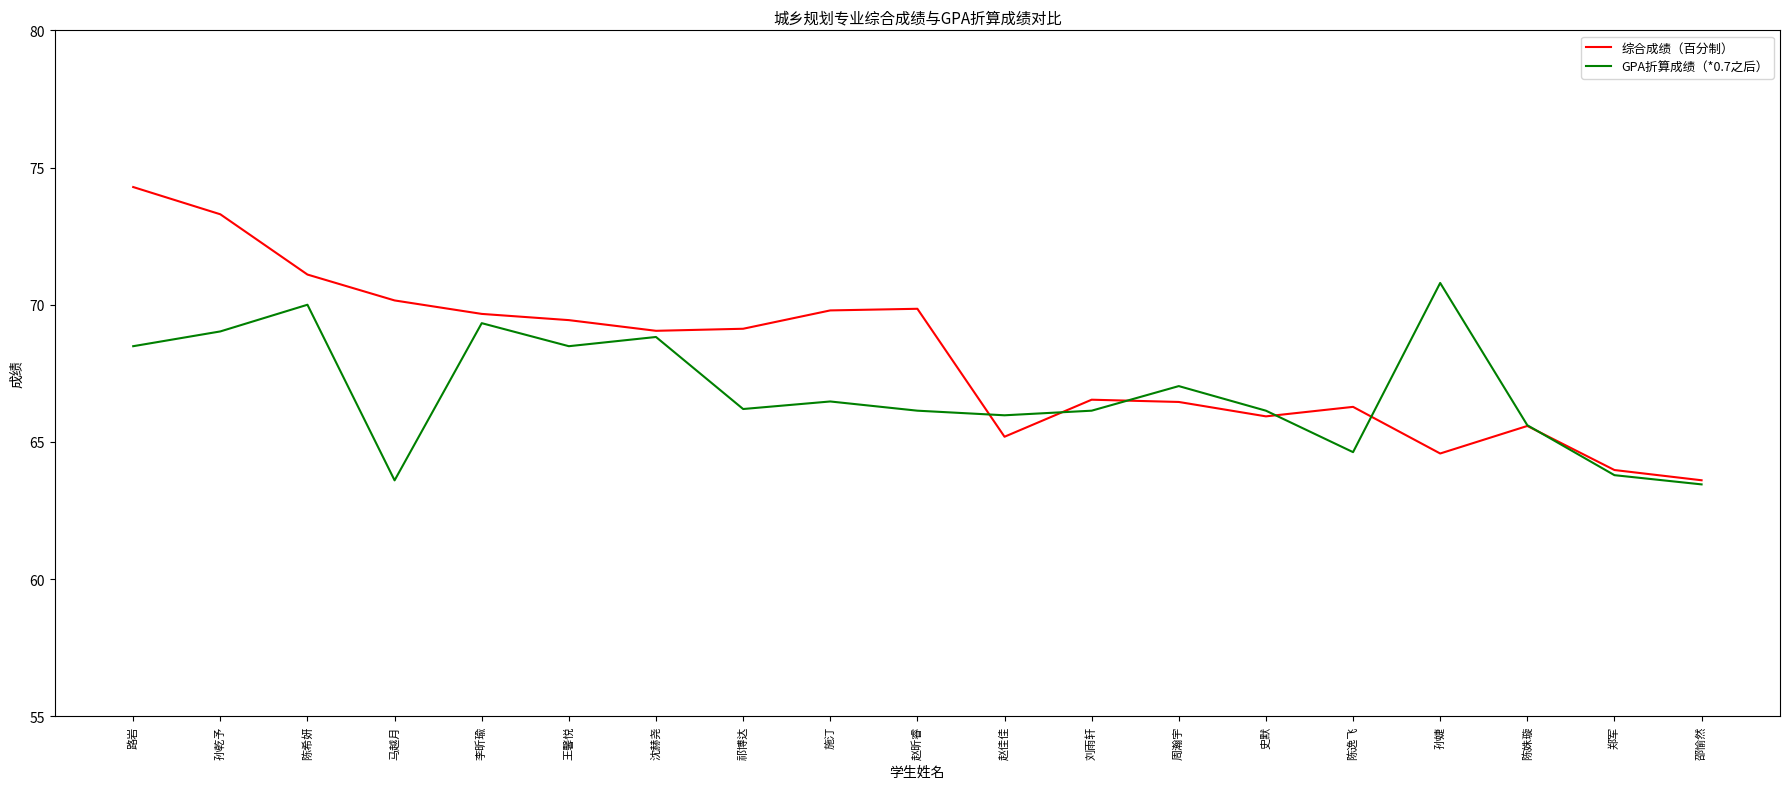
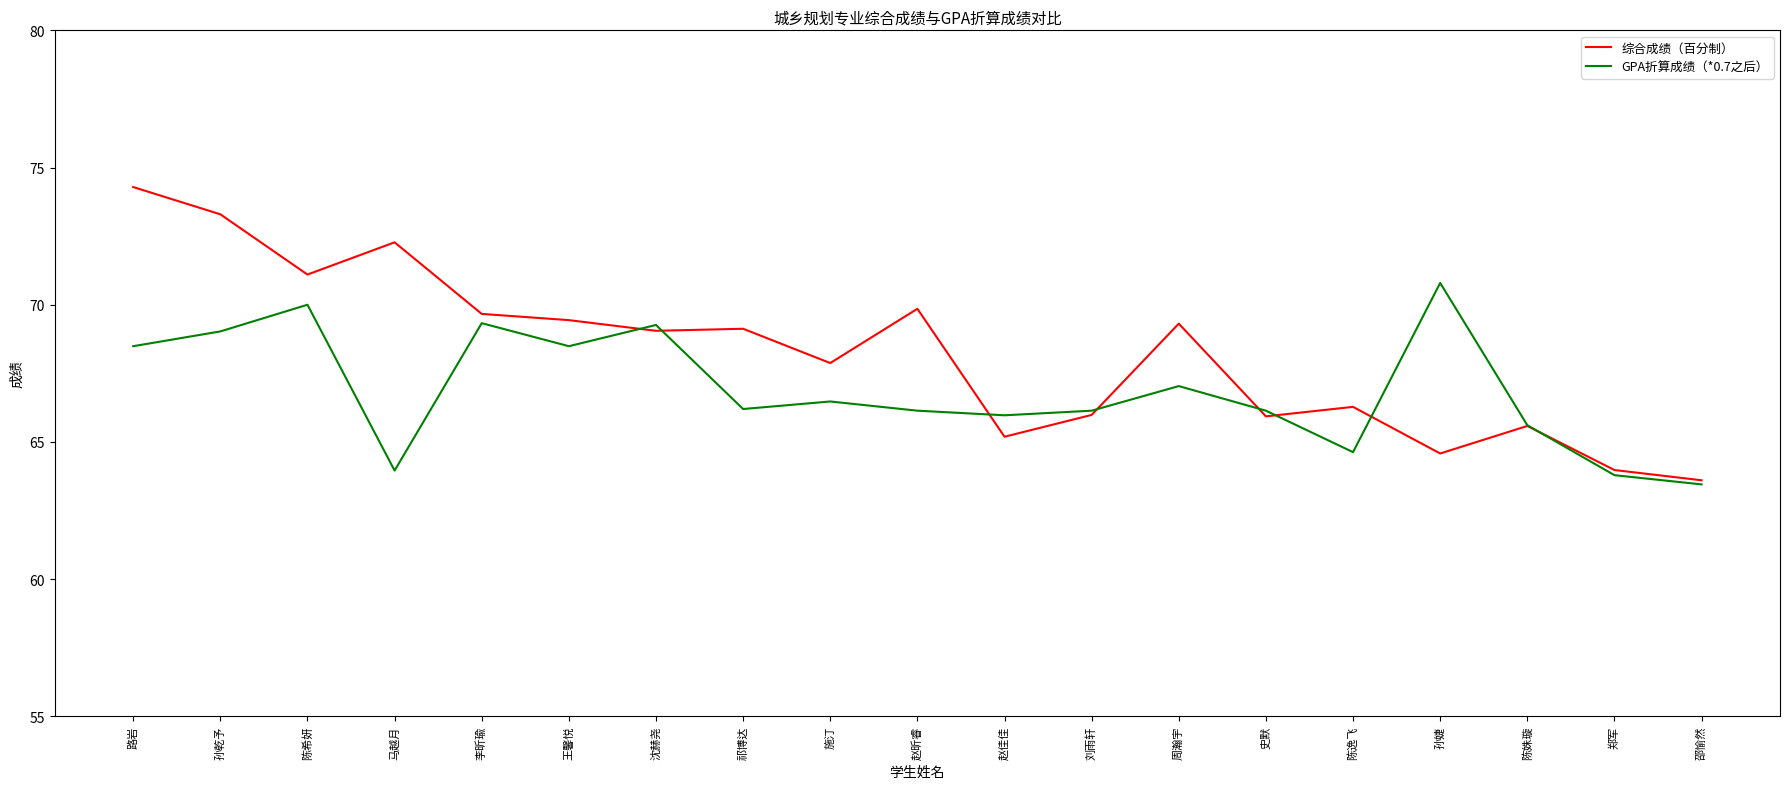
  {
    "综合成绩（百分制）": {
      "路岩": 74.3,
      "孙乾予": 73.3,
      "陈希妍": 71.1,
-     "马越月": 70.2,
+     "马越月": 72.3,
      "李昕瑜": 69.7,
      "王馨悦": 69.4,
      "沈赫尧": 69.0,
      "祁博达": 69.1,
-     "施汀": 69.8,
+     "施汀": 67.9,
      "赵昕睿": 69.9,
      "赵佳佳": 65.2,
-     "刘雨轩": 66.5,
-     "周瀚宇": 66.5,
+     "刘雨轩": 66.0,
+     "周瀚宇": 69.3,
      "史默": 65.9,
      "陈逸飞": 66.3,
      "孙婕": 64.6,
      "郑军": 64.0,
      "邵愉然": 63.6
    },
    "GPA折算成绩（*0.7之后）": {
      "路岩": 68.5,
      "孙乾予": 69.0,
      "陈希妍": 70.0,
-     "马越月": 63.6,
+     "马越月": 64.0,
      "李昕瑜": 69.3,
      "王馨悦": 68.5,
-     "沈赫尧": 68.8,
+     "沈赫尧": 69.3,
      "祁博达": 66.2,
      "施汀": 66.5,
      "赵昕睿": 66.1,
      "赵佳佳": 66.0,
      "刘雨轩": 66.1,
      "周瀚宇": 67.0,
      "史默": 66.1,
      "陈逸飞": 64.6,
      "孙婕": 70.8,
      "郑军": 63.8,
      "邵愉然": 63.5
    }
  }
